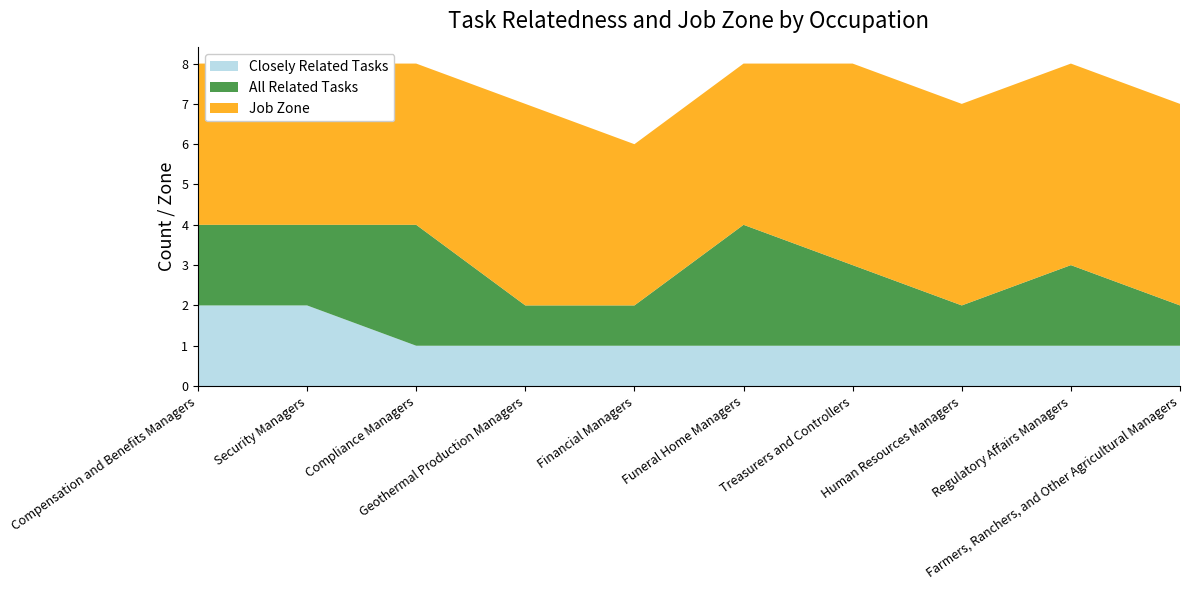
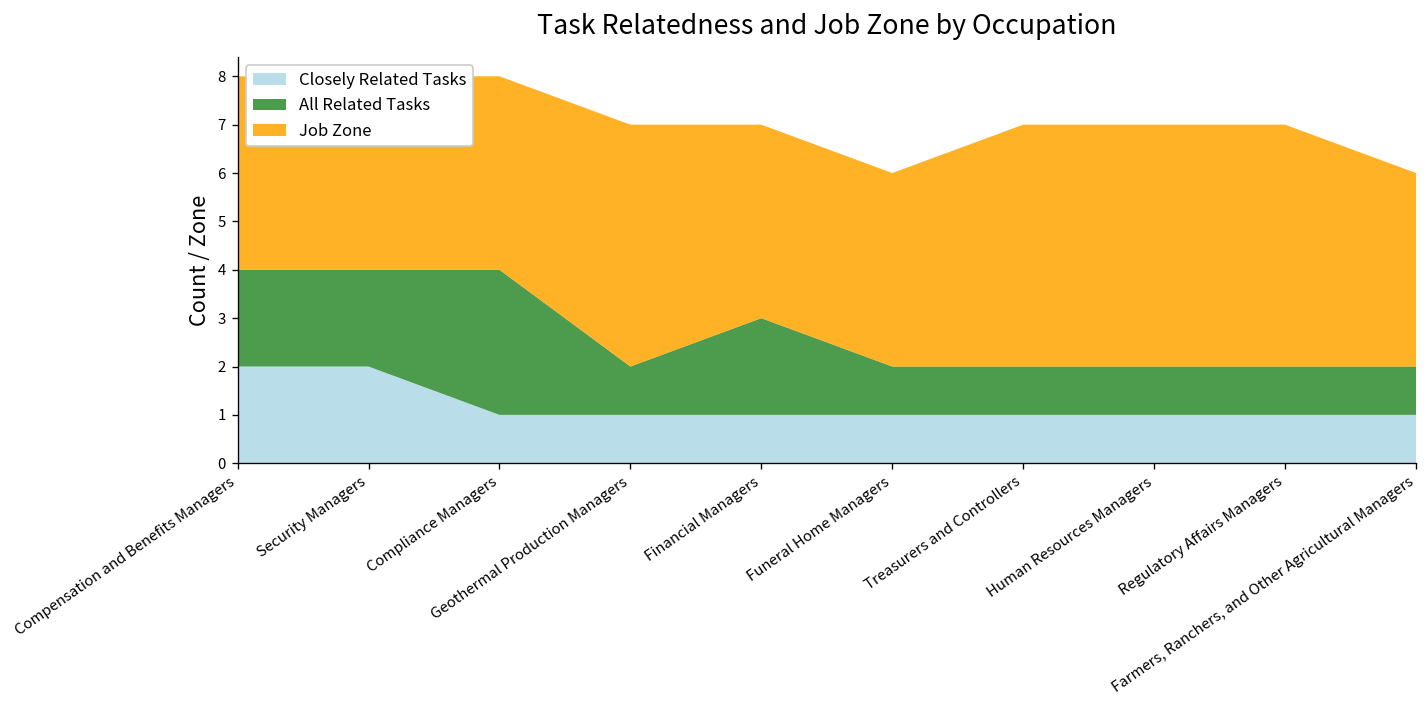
  {
    "Closely Related Tasks": {
      "Compensation and Benefits Managers": 2,
      "Security Managers": 2,
      "Compliance Managers": 1,
      "Geothermal Production Managers": 1,
      "Financial Managers": 1,
      "Funeral Home Managers": 1,
      "Treasurers and Controllers": 1,
      "Human Resources Managers": 1,
      "Regulatory Affairs Managers": 1,
      "Farmers, Ranchers, and Other Agricultural Managers": 1
    },
    "All Related Tasks": {
-     "Financial Managers": 1,
-     "Funeral Home Managers": 3,
-     "Treasurers and Controllers": 2,
-     "Regulatory Affairs Managers": 2
+     "Financial Managers": 2,
+     "Funeral Home Managers": 1,
+     "Treasurers and Controllers": 1,
+     "Regulatory Affairs Managers": 1
    },
    "Job Zone": {
      "Compensation and Benefits Managers": 4,
      "Compliance Managers": 4,
      "Geothermal Production Managers": 5,
      "Financial Managers": 4,
      "Funeral Home Managers": 4,
      "Treasurers and Controllers": 5,
      "Human Resources Managers": 5,
      "Regulatory Affairs Managers": 5,
-     "Farmers, Ranchers, and Other Agricultural Managers": 5
+     "Farmers, Ranchers, and Other Agricultural Managers": 4
    }
  }
